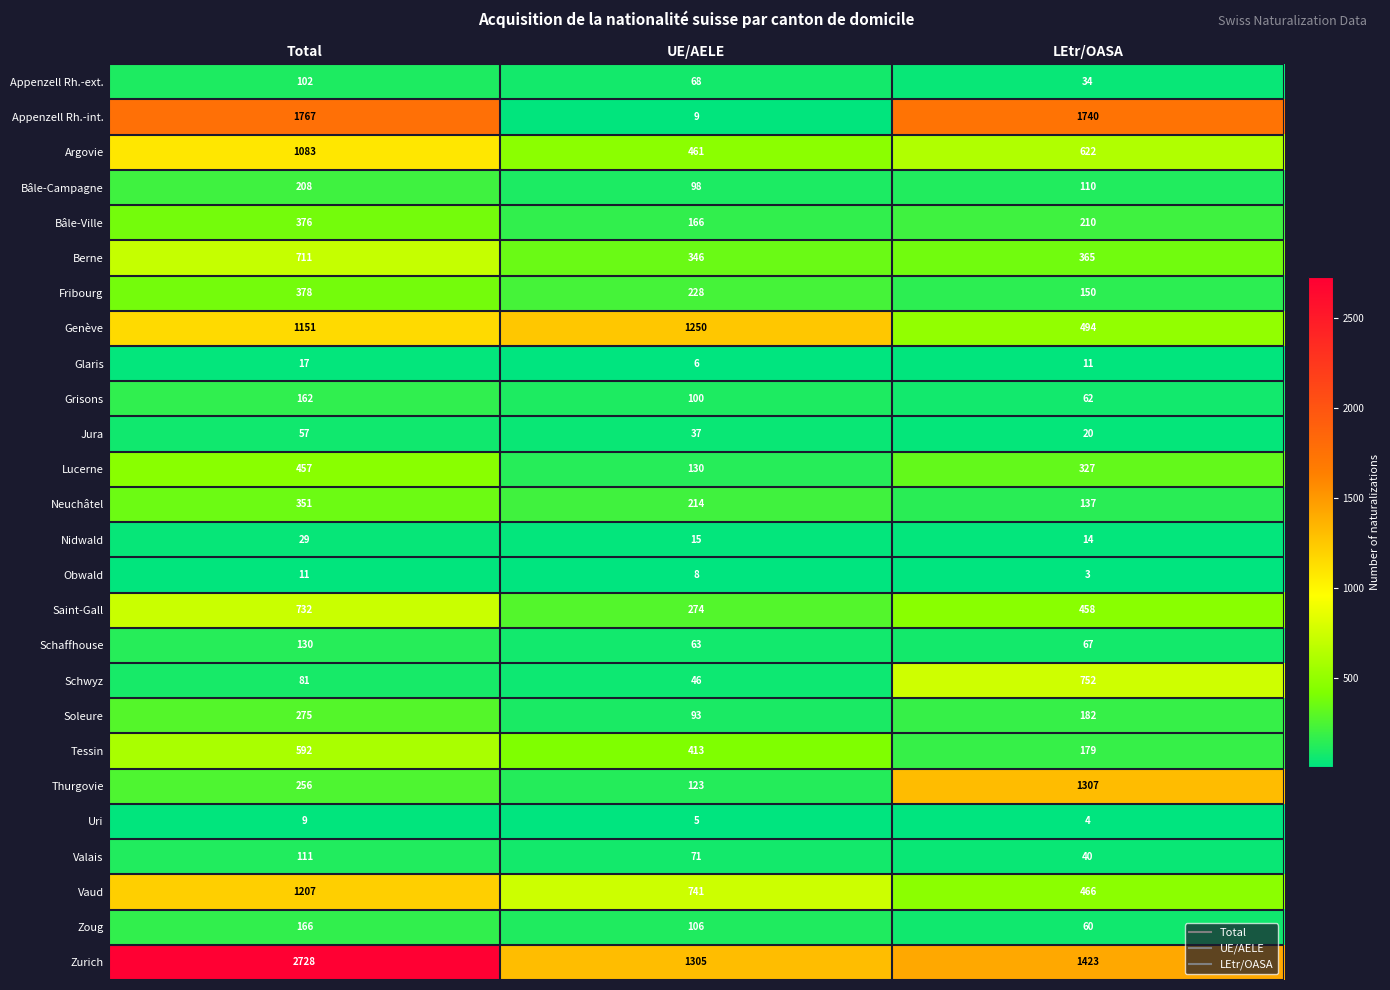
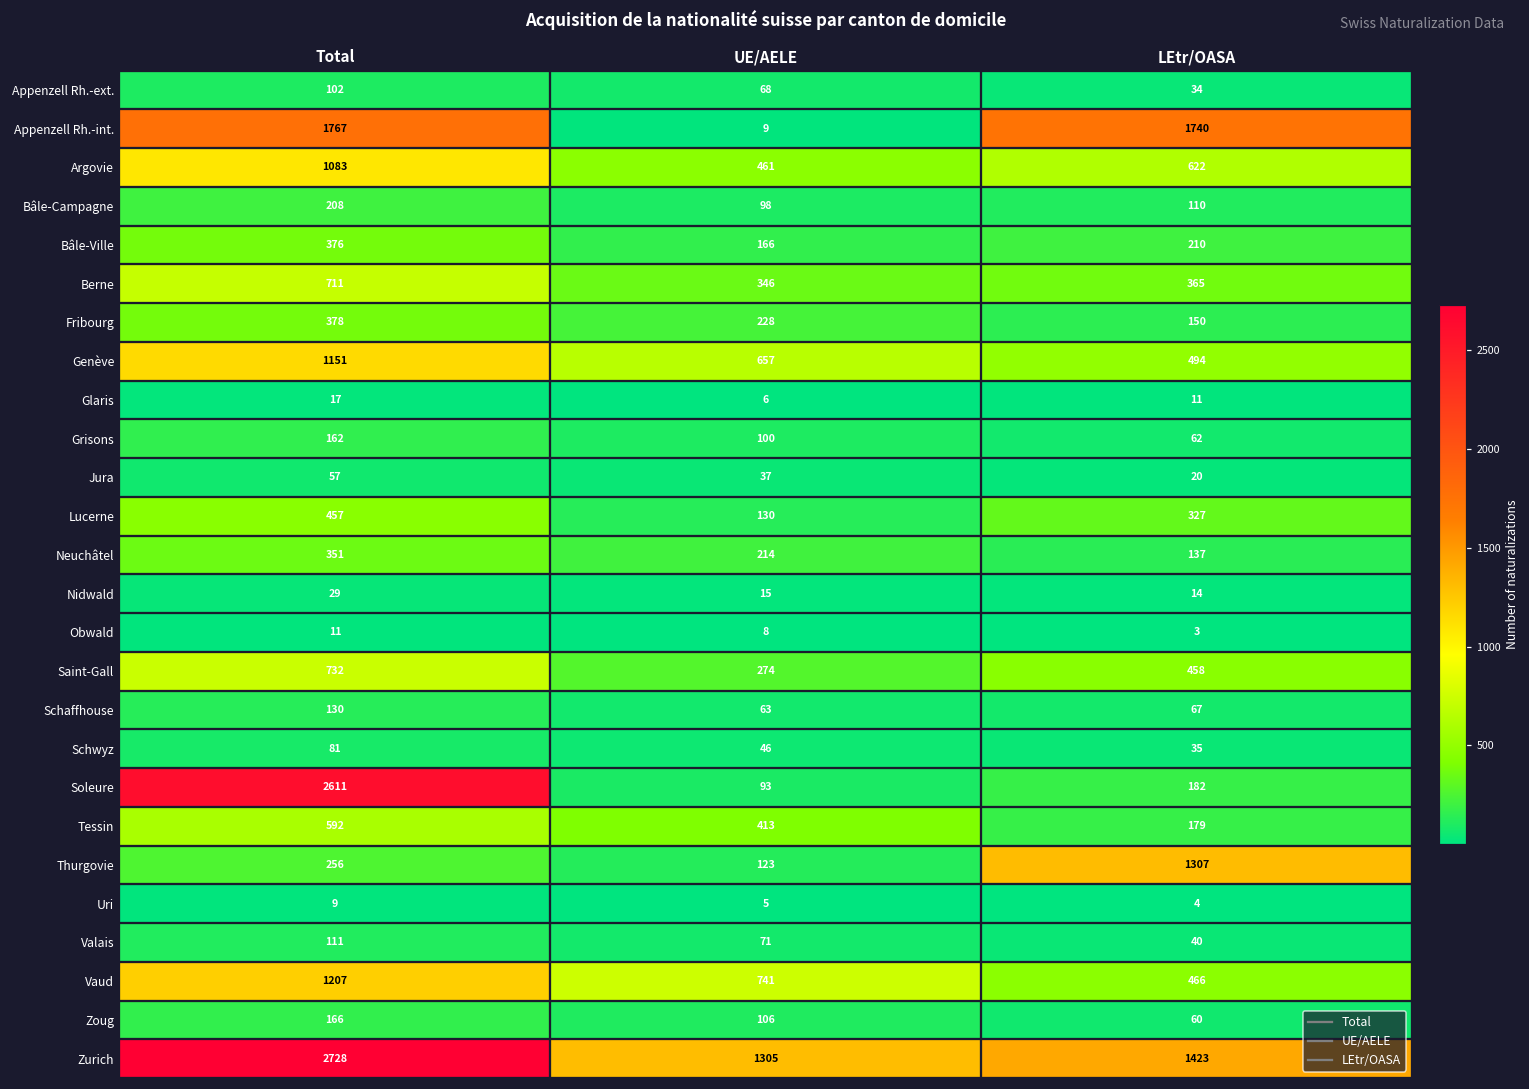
  {
    "Appenzell Rh.-ext.": {
      "Total": 102,
      "UE/AELE": 68,
      "LEtr/OASA": 34
    },
    "Appenzell Rh.-int.": {
      "Total": 1767,
      "UE/AELE": 9,
      "LEtr/OASA": 1740
    },
    "Argovie": {
      "Total": 1083,
      "UE/AELE": 461,
      "LEtr/OASA": 622
    },
    "Bâle-Campagne": {
      "Total": 208,
      "UE/AELE": 98,
      "LEtr/OASA": 110
    },
    "Bâle-Ville": {
      "Total": 376,
      "UE/AELE": 166,
      "LEtr/OASA": 210
    },
    "Berne": {
      "Total": 711,
      "UE/AELE": 346,
      "LEtr/OASA": 365
    },
    "Fribourg": {
      "Total": 378,
      "UE/AELE": 228,
      "LEtr/OASA": 150
    },
    "Genève": {
      "Total": 1151,
-     "UE/AELE": 1250,
+     "UE/AELE": 657,
      "LEtr/OASA": 494
    },
    "Glaris": {
      "Total": 17,
      "UE/AELE": 6,
      "LEtr/OASA": 11
    },
    "Grisons": {
      "Total": 162,
      "UE/AELE": 100,
      "LEtr/OASA": 62
    },
    "Jura": {
      "Total": 57,
      "UE/AELE": 37,
      "LEtr/OASA": 20
    },
    "Lucerne": {
      "Total": 457,
      "UE/AELE": 130,
      "LEtr/OASA": 327
    },
    "Neuchâtel": {
      "Total": 351,
      "UE/AELE": 214,
      "LEtr/OASA": 137
    },
    "Nidwald": {
      "Total": 29,
      "UE/AELE": 15,
      "LEtr/OASA": 14
    },
    "Obwald": {
      "Total": 11,
      "UE/AELE": 8,
      "LEtr/OASA": 3
    },
    "Saint-Gall": {
      "Total": 732,
      "UE/AELE": 274,
      "LEtr/OASA": 458
    },
    "Schaffhouse": {
      "Total": 130,
      "UE/AELE": 63,
      "LEtr/OASA": 67
    },
    "Schwyz": {
      "Total": 81,
      "UE/AELE": 46,
-     "LEtr/OASA": 752
+     "LEtr/OASA": 35
    },
    "Soleure": {
-     "Total": 275,
+     "Total": 2611,
      "UE/AELE": 93,
      "LEtr/OASA": 182
    },
    "Tessin": {
      "Total": 592,
      "UE/AELE": 413,
      "LEtr/OASA": 179
    },
    "Thurgovie": {
      "Total": 256,
      "UE/AELE": 123,
      "LEtr/OASA": 1307
    },
    "Uri": {
      "Total": 9,
      "UE/AELE": 5,
      "LEtr/OASA": 4
    },
    "Valais": {
      "Total": 111,
      "UE/AELE": 71,
      "LEtr/OASA": 40
    },
    "Vaud": {
      "Total": 1207,
      "UE/AELE": 741,
      "LEtr/OASA": 466
    },
    "Zoug": {
      "Total": 166,
      "UE/AELE": 106,
      "LEtr/OASA": 60
    },
    "Zurich": {
      "Total": 2728,
      "UE/AELE": 1305,
      "LEtr/OASA": 1423
    }
  }
